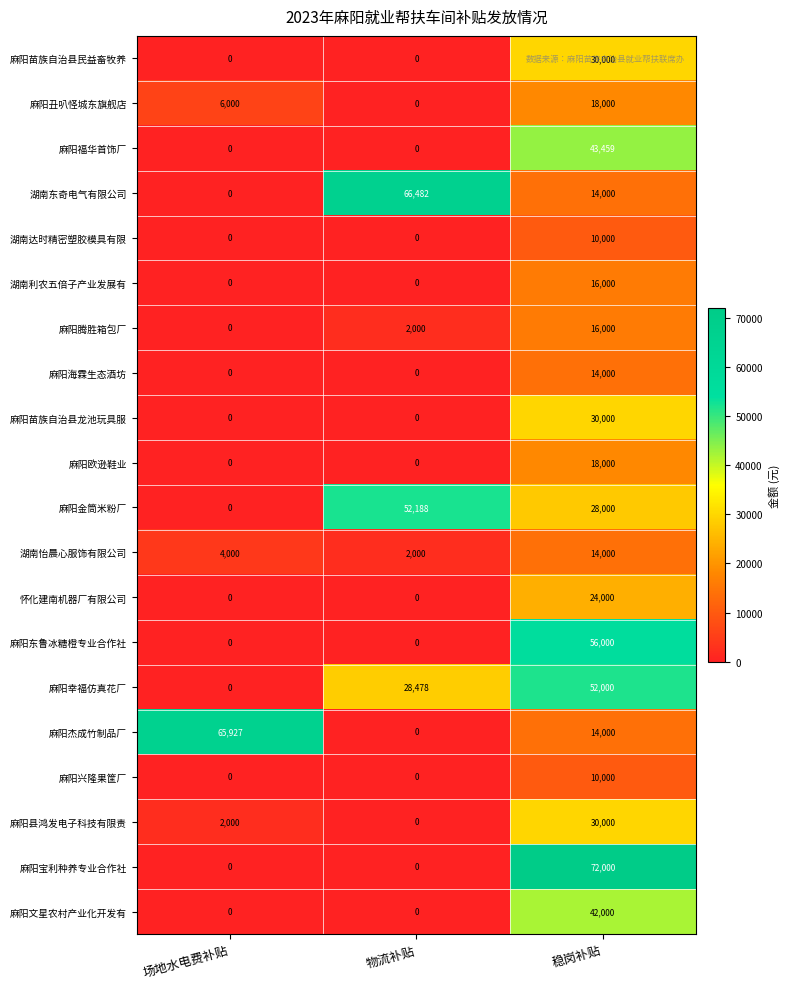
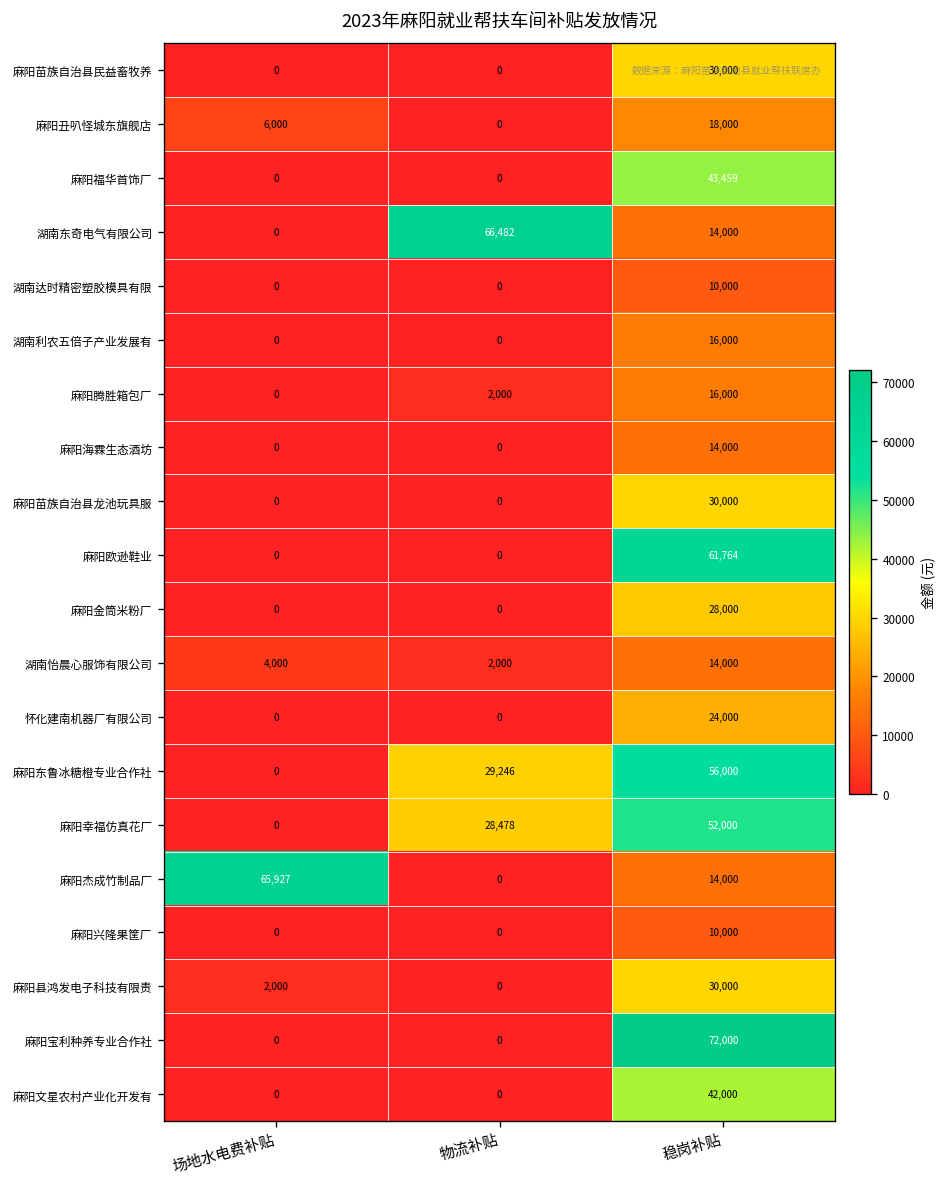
  {
    "麻阳苗族自治县民益畜牧养": {
      "场地水电费补贴": "0",
      "物流补贴": "0"
    },
    "麻阳丑叭怪城东旗舰店": {
      "场地水电费补贴": "6,000",
      "物流补贴": "0",
      "稳岗补贴": "18,000"
    },
    "麻阳福华首饰厂": {
      "场地水电费补贴": "0",
      "物流补贴": "0",
      "稳岗补贴": "43,459"
    },
    "湖南东奇电气有限公司": {
      "场地水电费补贴": "0",
      "物流补贴": "66,482",
      "稳岗补贴": "14,000"
    },
    "湖南达时精密塑胶模具有限": {
      "场地水电费补贴": "0",
      "物流补贴": "0",
      "稳岗补贴": "10,000"
    },
    "湖南利农五倍子产业发展有": {
      "场地水电费补贴": "0",
      "物流补贴": "0",
      "稳岗补贴": "16,000"
    },
    "麻阳腾胜箱包厂": {
      "场地水电费补贴": "0",
      "物流补贴": "2,000",
      "稳岗补贴": "16,000"
    },
    "麻阳海霖生态酒坊": {
      "场地水电费补贴": "0",
      "物流补贴": "0",
      "稳岗补贴": "14,000"
    },
    "麻阳苗族自治县龙池玩具服": {
      "场地水电费补贴": "0",
      "物流补贴": "0",
      "稳岗补贴": "30,000"
    },
    "麻阳欧逊鞋业": {
      "场地水电费补贴": "0",
      "物流补贴": "0",
-     "稳岗补贴": "18,000"
+     "稳岗补贴": "61,764"
    },
    "麻阳金筒米粉厂": {
      "场地水电费补贴": "0",
-     "物流补贴": "52,188",
+     "物流补贴": "0",
      "稳岗补贴": "28,000"
    },
    "湖南怡晨心服饰有限公司": {
      "场地水电费补贴": "4,000",
      "物流补贴": "2,000",
      "稳岗补贴": "14,000"
    },
    "怀化建南机器厂有限公司": {
      "场地水电费补贴": "0",
      "物流补贴": "0",
      "稳岗补贴": "24,000"
    },
    "麻阳东鲁冰糖橙专业合作社": {
      "场地水电费补贴": "0",
-     "物流补贴": "0",
+     "物流补贴": "29,246",
      "稳岗补贴": "56,000"
    },
    "麻阳幸福仿真花厂": {
      "场地水电费补贴": "0",
      "物流补贴": "28,478",
      "稳岗补贴": "52,000"
    },
    "麻阳杰成竹制品厂": {
      "场地水电费补贴": "65,927",
      "物流补贴": "0",
      "稳岗补贴": "14,000"
    },
    "麻阳兴隆果筐厂": {
      "场地水电费补贴": "0",
      "物流补贴": "0",
      "稳岗补贴": "10,000"
    },
    "麻阳县鸿发电子科技有限责": {
      "场地水电费补贴": "2,000",
      "物流补贴": "0",
      "稳岗补贴": "30,000"
    },
    "麻阳宝利种养专业合作社": {
      "场地水电费补贴": "0",
      "物流补贴": "0",
      "稳岗补贴": "72,000"
    },
    "麻阳文星农村产业化开发有": {
      "场地水电费补贴": "0",
      "物流补贴": "0",
      "稳岗补贴": "42,000"
    }
  }
